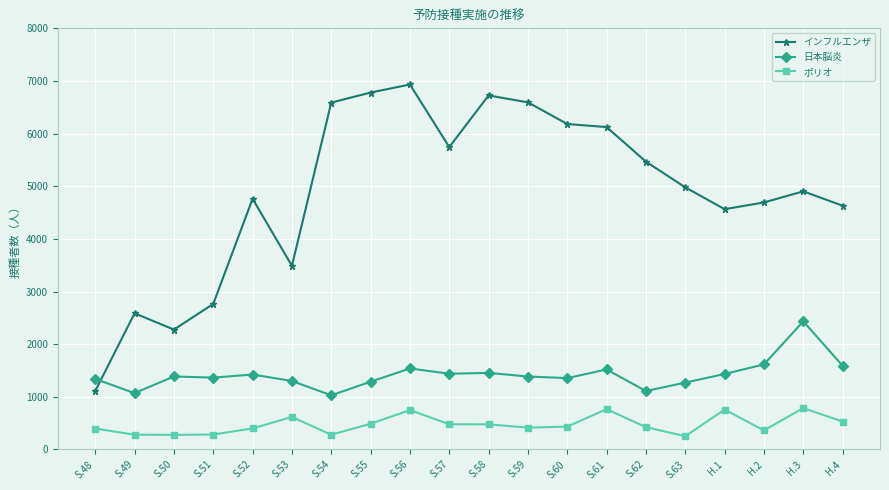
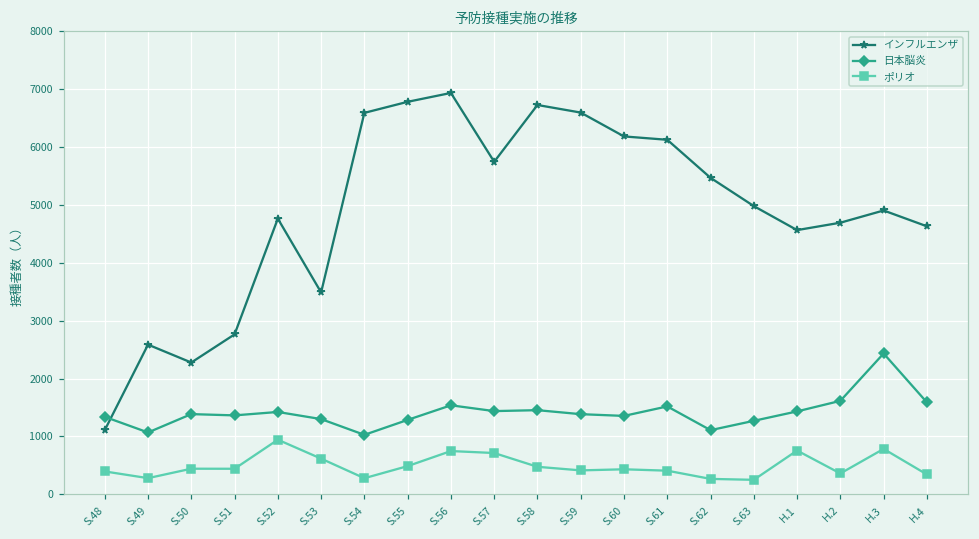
  {
    "ポリオ": {
      "S.48": 400,
      "S.49": 300,
-     "S.50": 300,
-     "S.51": 300,
-     "S.52": 400,
+     "S.50": 400,
+     "S.51": 400,
+     "S.52": 900,
      "S.53": 600,
      "S.54": 300,
      "S.55": 500,
      "S.56": 700,
-     "S.57": 500,
+     "S.57": 700,
      "S.58": 500,
      "S.59": 400,
      "S.60": 400,
-     "S.61": 800,
-     "S.62": 400,
+     "S.61": 400,
+     "S.62": 300,
      "S.63": 300,
      "H.1": 800,
      "H.2": 400,
      "H.3": 800,
-     "H.4": 500
+     "H.4": 300
    }
  }
